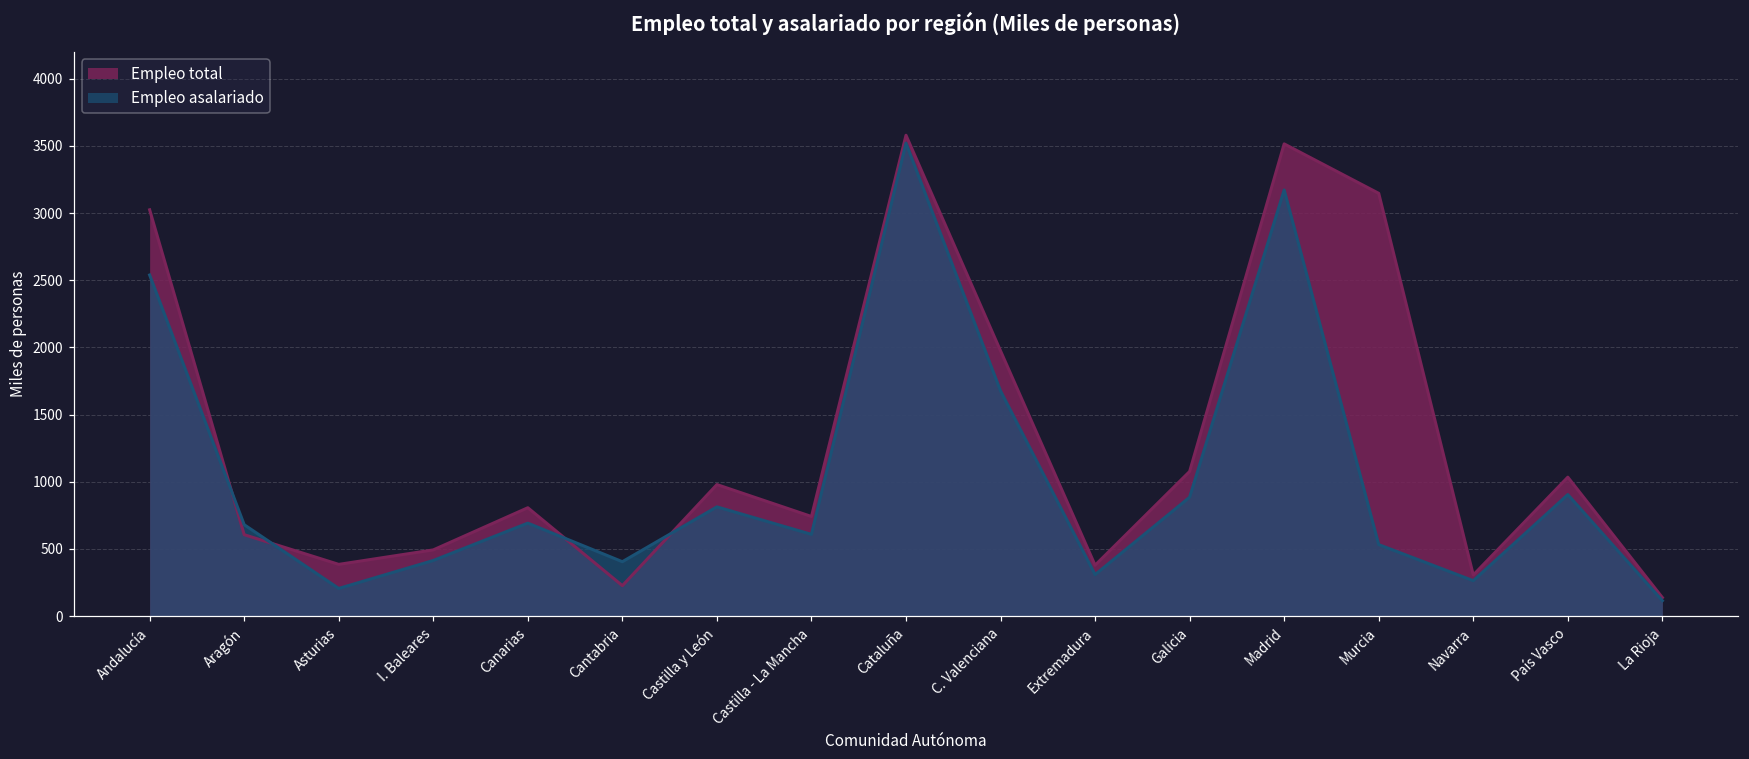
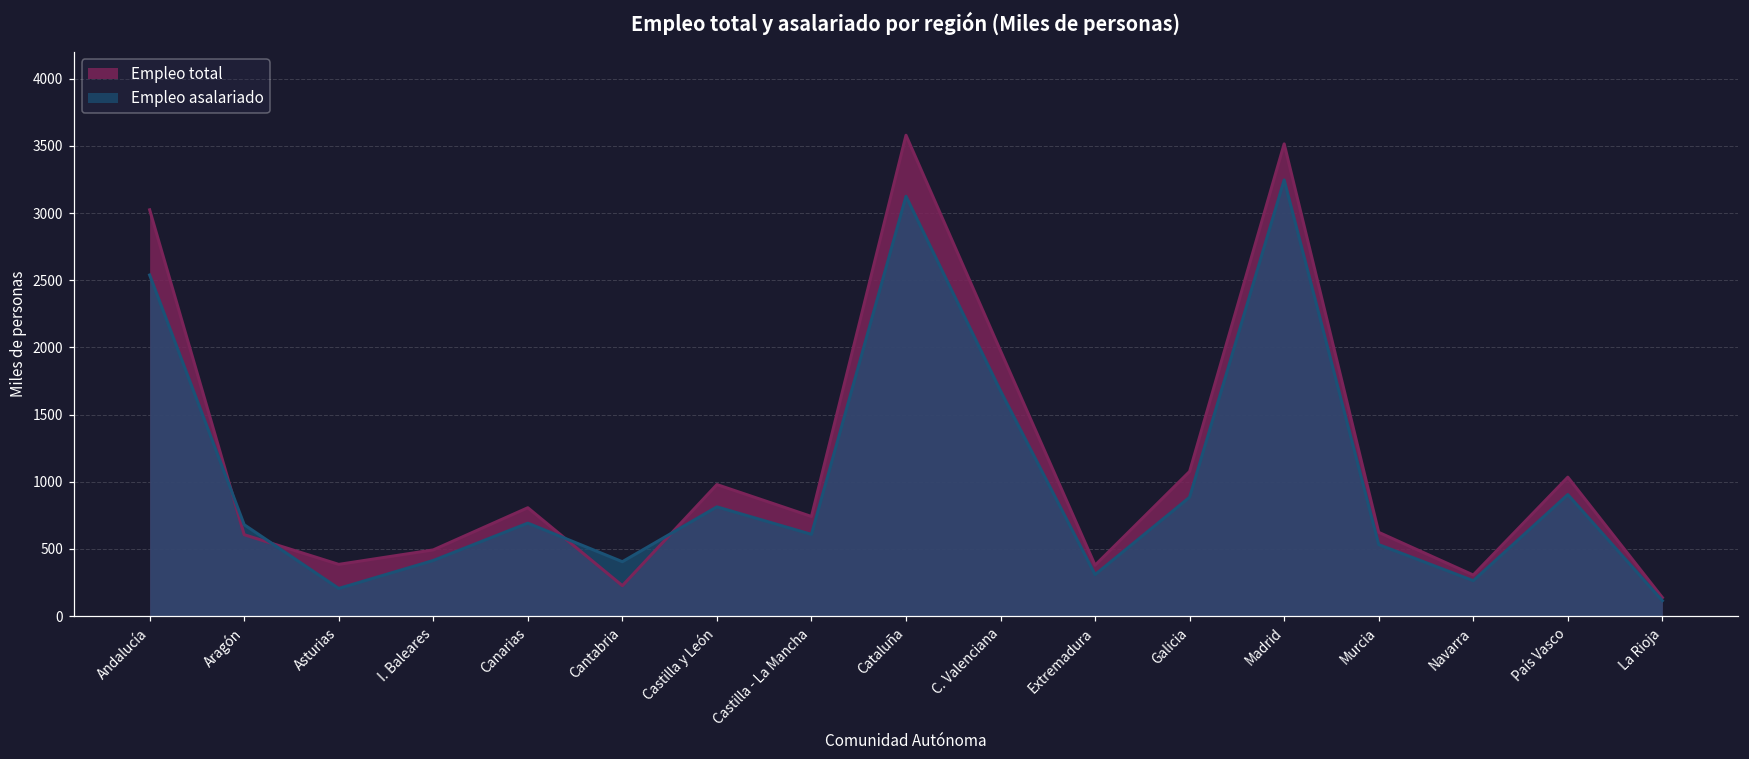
  {
    "Empleo total": {
      "Andalucía": 3020,
      "Aragón": 610,
      "Asturias": 390,
      "I. Baleares": 490,
      "Canarias": 810,
      "Cantabria": 230,
      "Castilla y León": 980,
      "Castilla - La Mancha": 740,
      "Cataluña": 3580,
      "C. Valenciana": 1970,
      "Extremadura": 380,
      "Galicia": 1080,
      "Madrid": 3510,
-     "Murcia": 3150,
+     "Murcia": 620,
      "Navarra": 310,
      "País Vasco": 1030,
      "La Rioja": 140
    },
    "Empleo asalariado": {
      "Andalucía": 2540,
      "Aragón": 680,
      "Asturias": 210,
      "I. Baleares": 410,
      "Canarias": 690,
      "Cantabria": 410,
      "Castilla y León": 810,
      "Castilla - La Mancha": 610,
-     "Cataluña": 3520,
+     "Cataluña": 3130,
      "C. Valenciana": 1680,
      "Extremadura": 310,
      "Galicia": 890,
-     "Madrid": 3170,
+     "Madrid": 3250,
      "Murcia": 530,
      "Navarra": 260,
      "País Vasco": 900,
      "La Rioja": 120
    }
  }
